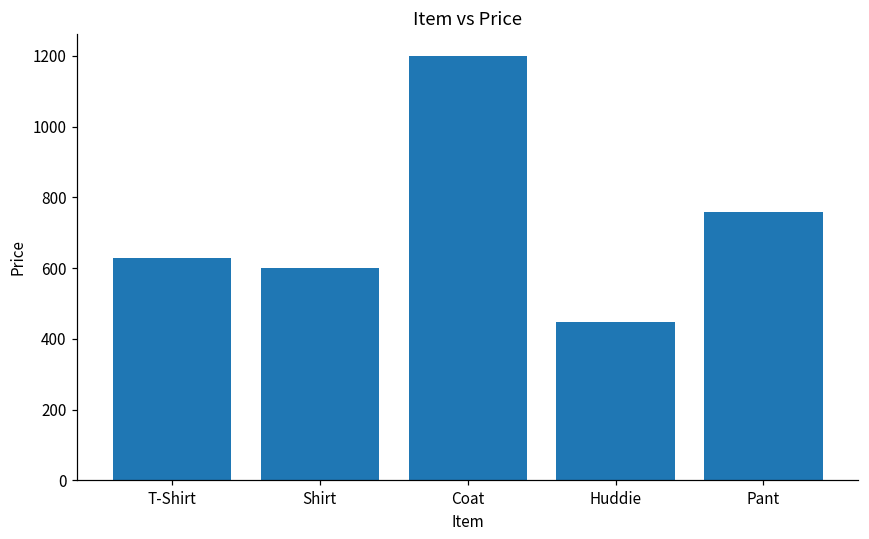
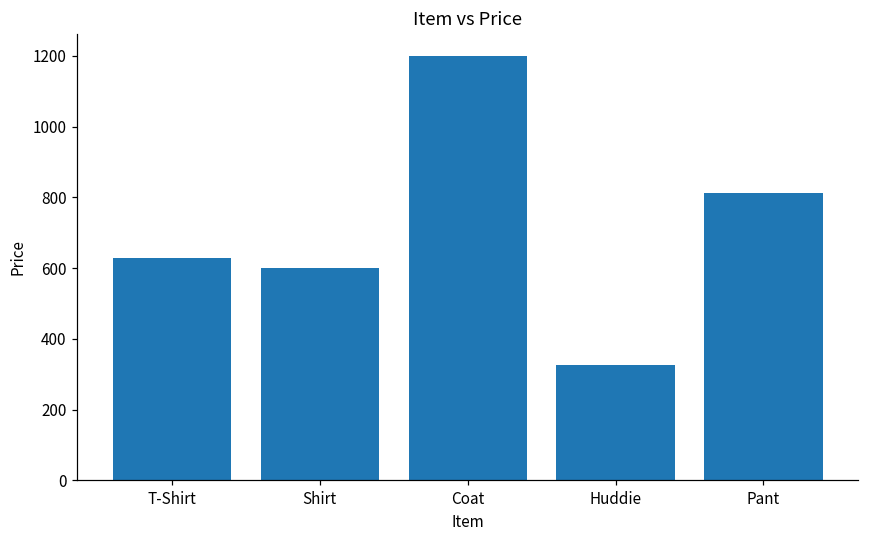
  {
    "T-Shirt": 630,
    "Shirt": 600,
    "Coat": 1200,
-   "Huddie": 450,
-   "Pant": 760
+   "Huddie": 330,
+   "Pant": 810
  }
